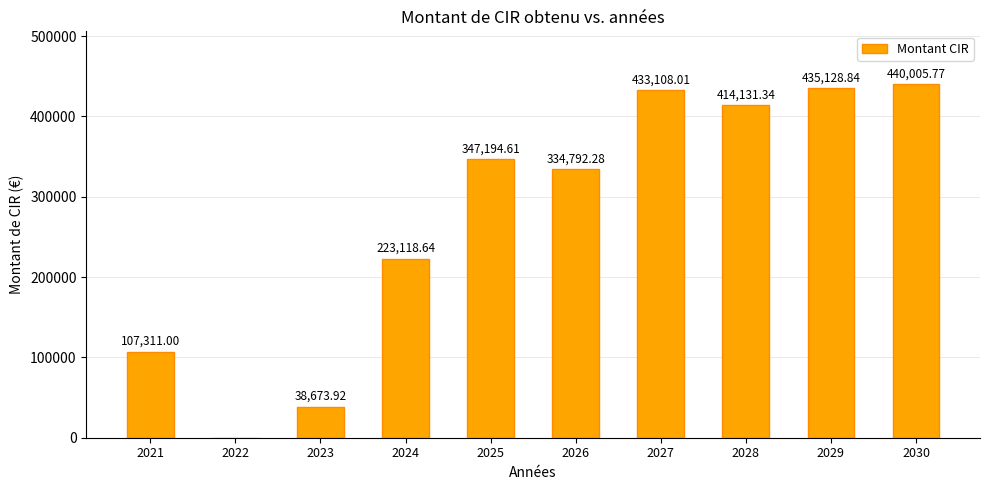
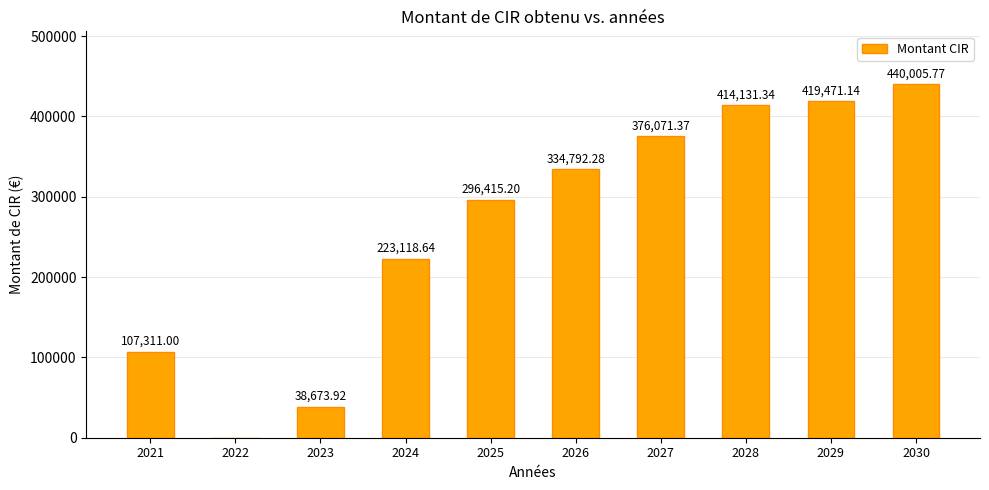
  {
    "2021": "107,311.00",
    "2023": "38,673.92",
    "2024": "223,118.64",
-   "2025": "347,194.61",
+   "2025": "296,415.20",
    "2026": "334,792.28",
-   "2027": "433,108.01",
+   "2027": "376,071.37",
    "2028": "414,131.34",
-   "2029": "435,128.84",
+   "2029": "419,471.14",
    "2030": "440,005.77"
  }
